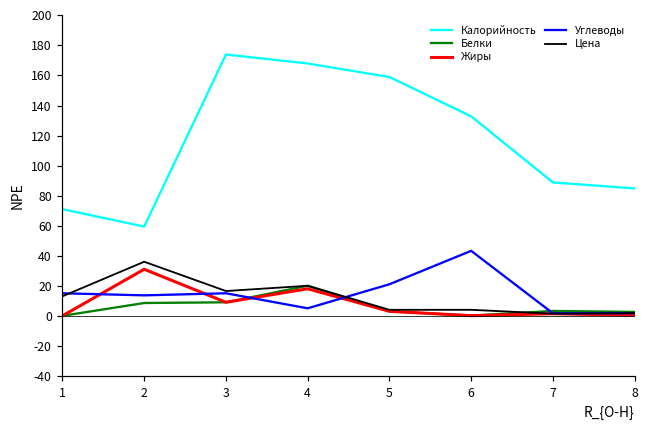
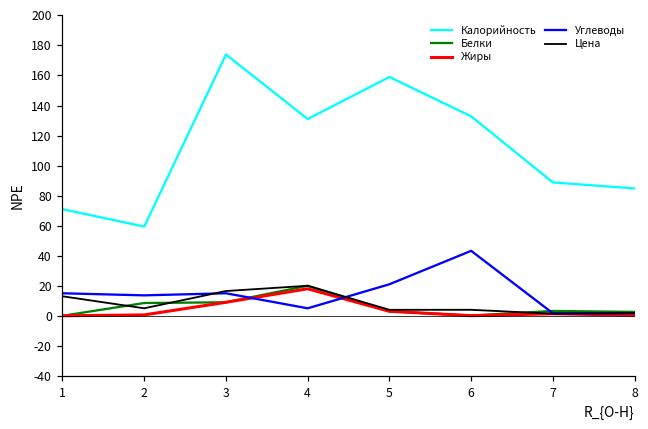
  {
    "Калорийность": {
      "1": 71,
      "2": 59,
      "3": 174,
-     "4": 168,
+     "4": 131,
      "5": 159,
      "6": 133,
      "7": 89,
      "8": 85
    },
    "Белки": {
      "2": 9
    },
    "Жиры": {
-     "2": 31,
+     "2": 1,
      "4": 18
    },
    "Углеводы": {
      "1": 15,
      "2": 14,
      "4": 5,
      "5": 21,
      "6": 43
    },
    "Цена": {
      "1": 13,
-     "2": 36,
+     "2": 5,
      "6": 4
    }
  }
